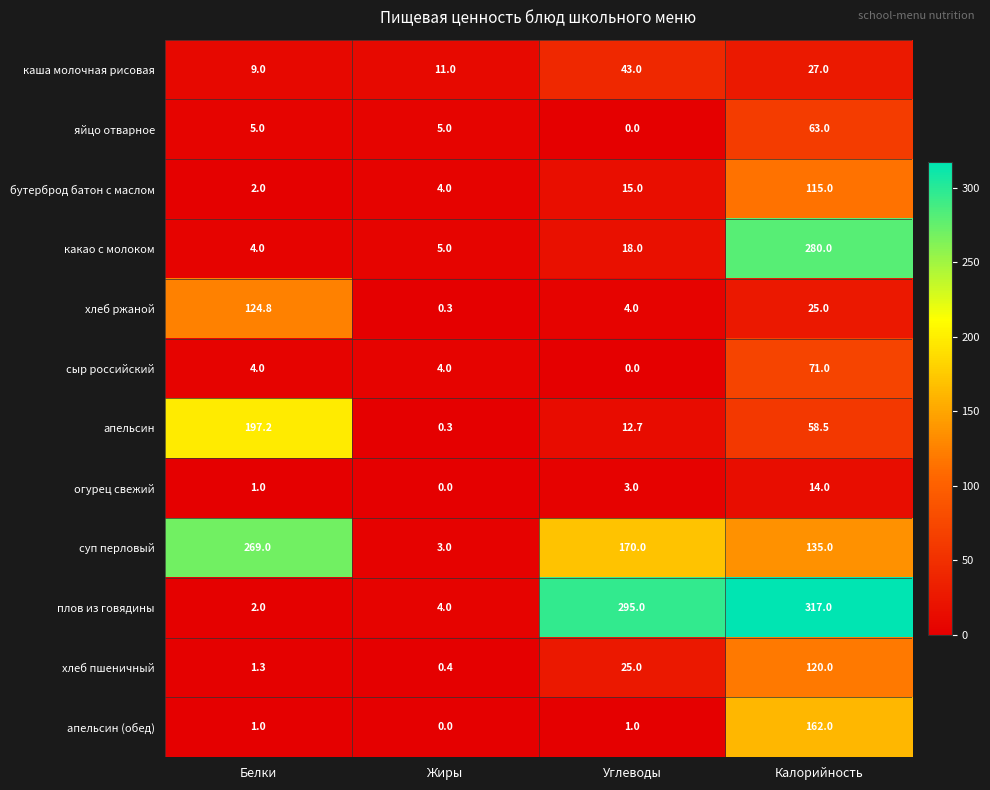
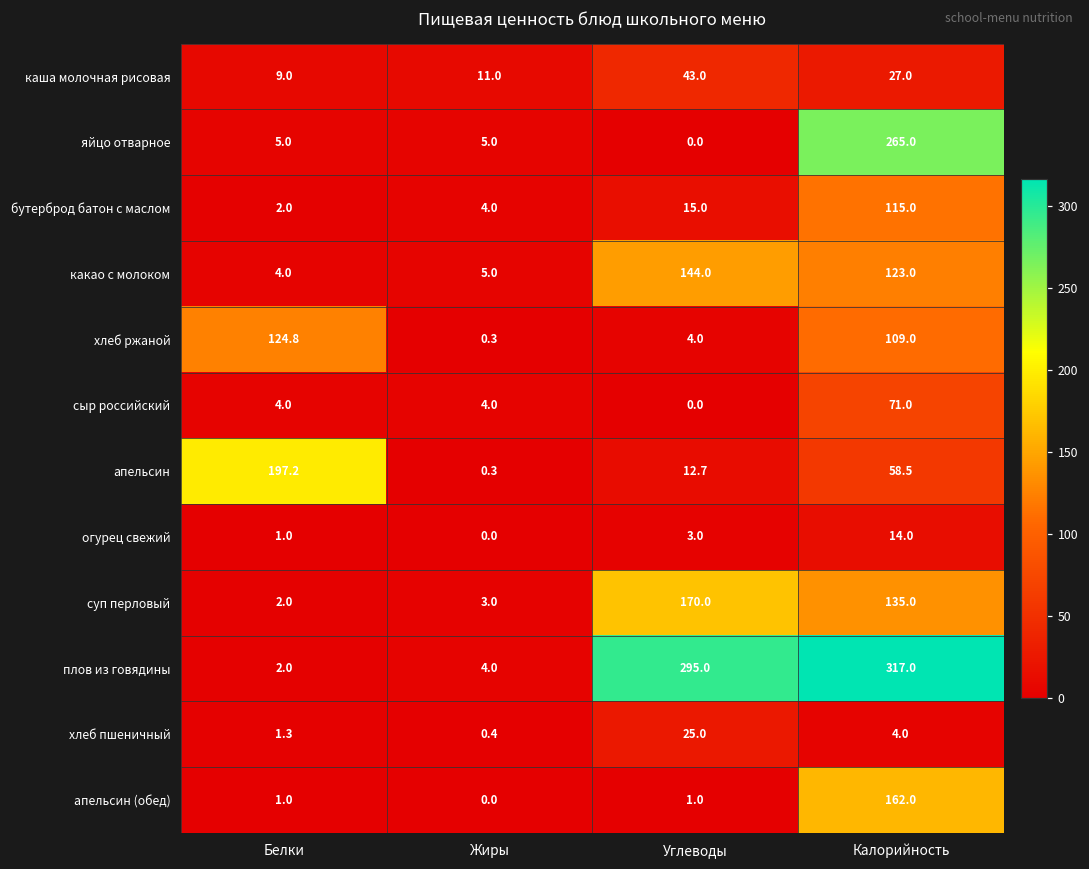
  {
    "каша молочная рисовая": {
      "Белки": 9.0,
      "Жиры": 11.0,
      "Углеводы": 43.0,
      "Калорийность": 27.0
    },
    "яйцо отварное": {
      "Белки": 5.0,
      "Жиры": 5.0,
      "Углеводы": 0.0,
-     "Калорийность": 63.0
+     "Калорийность": 265.0
    },
    "бутерброд батон с маслом": {
      "Белки": 2.0,
      "Жиры": 4.0,
      "Углеводы": 15.0,
      "Калорийность": 115.0
    },
    "какао с молоком": {
      "Белки": 4.0,
      "Жиры": 5.0,
-     "Углеводы": 18.0,
-     "Калорийность": 280.0
+     "Углеводы": 144.0,
+     "Калорийность": 123.0
    },
    "хлеб ржаной": {
      "Белки": 124.8,
      "Жиры": 0.3,
      "Углеводы": 4.0,
-     "Калорийность": 25.0
+     "Калорийность": 109.0
    },
    "сыр российский": {
      "Белки": 4.0,
      "Жиры": 4.0,
      "Углеводы": 0.0,
      "Калорийность": 71.0
    },
    "апельсин": {
      "Белки": 197.2,
      "Жиры": 0.3,
      "Углеводы": 12.7,
      "Калорийность": 58.5
    },
    "огурец свежий": {
      "Белки": 1.0,
      "Жиры": 0.0,
      "Углеводы": 3.0,
      "Калорийность": 14.0
    },
    "суп перловый": {
-     "Белки": 269.0,
+     "Белки": 2.0,
      "Жиры": 3.0,
      "Углеводы": 170.0,
      "Калорийность": 135.0
    },
    "плов из говядины": {
      "Белки": 2.0,
      "Жиры": 4.0,
      "Углеводы": 295.0,
      "Калорийность": 317.0
    },
    "хлеб пшеничный": {
      "Белки": 1.3,
      "Жиры": 0.4,
      "Углеводы": 25.0,
-     "Калорийность": 120.0
+     "Калорийность": 4.0
    },
    "апельсин (обед)": {
      "Белки": 1.0,
      "Жиры": 0.0,
      "Углеводы": 1.0,
      "Калорийность": 162.0
    }
  }
